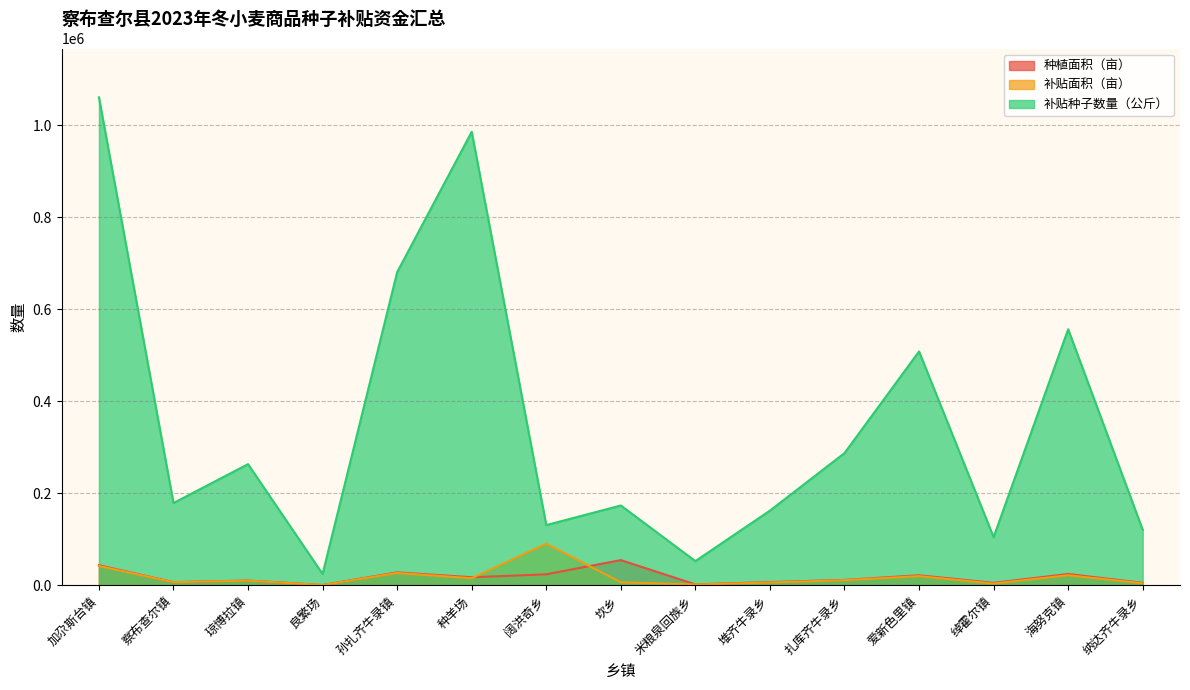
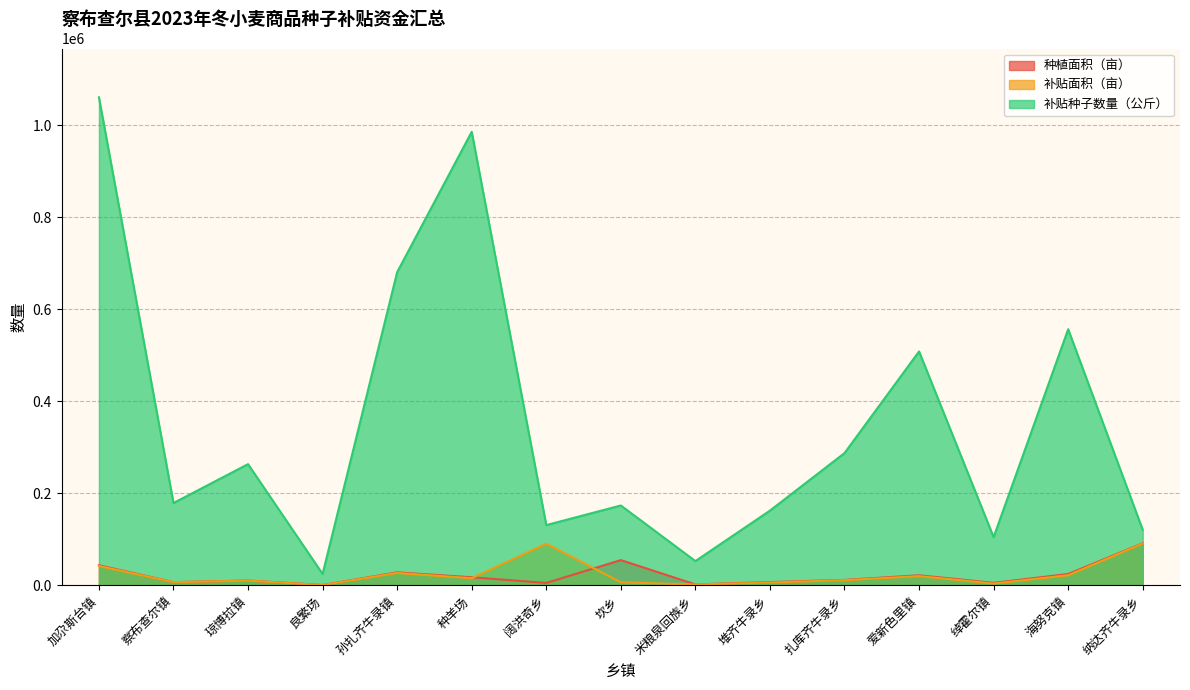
  {
    "种植面积（亩）": {
-     "阔洪奇乡": 20000,
+     "阔洪奇乡": 10000,
      "坎乡": 60000,
-     "纳达齐牛录乡": 10000
+     "纳达齐牛录乡": 90000
    },
    "补贴面积（亩）": {
      "阔洪奇乡": 90000,
      "坎乡": 10000,
-     "纳达齐牛录乡": 0
+     "纳达齐牛录乡": 90000
    },
    "补贴种子数量（公斤）": {
      "加尕斯台镇": 1060000,
      "察布查尔镇": 180000,
      "琼博拉镇": 260000,
      "良繁场": 30000,
      "孙扎齐牛录镇": 680000,
      "种羊场": 990000,
      "阔洪奇乡": 130000,
      "坎乡": 170000,
      "米粮泉回族乡": 50000,
      "堆齐牛录乡": 160000,
      "扎库齐牛录乡": 290000,
      "爱新色里镇": 510000,
      "绰霍尔镇": 110000,
      "海努克镇": 560000,
      "纳达齐牛录乡": 120000
    }
  }
